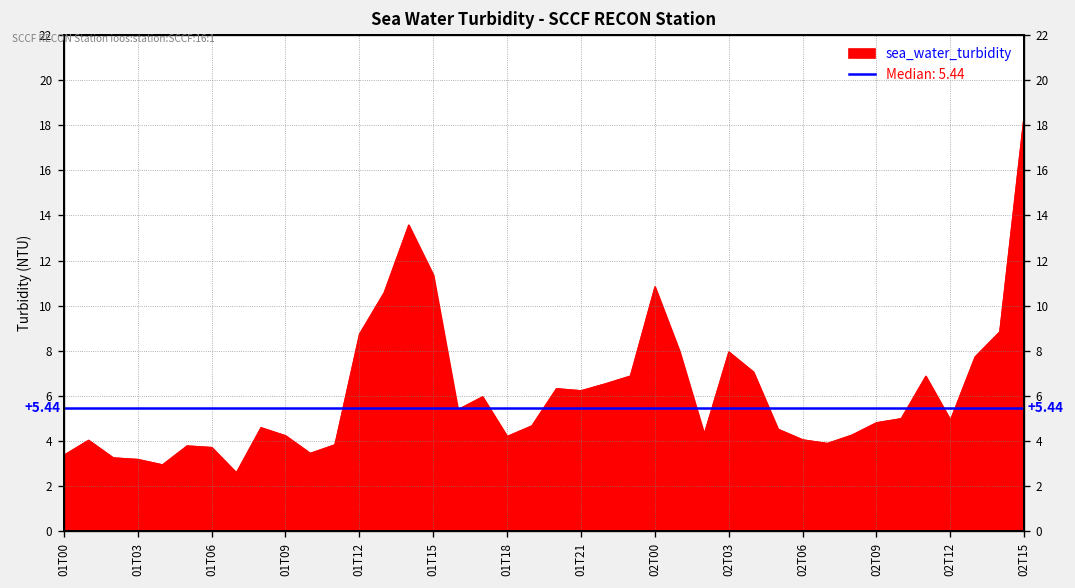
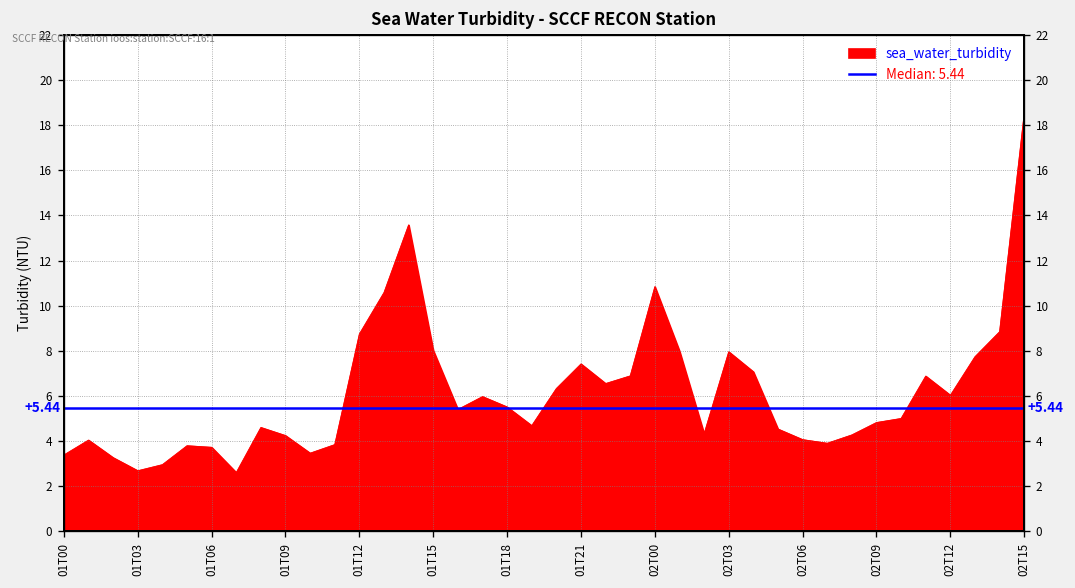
  {
    "01T00": 3.4,
-   "01T03": 3.2,
+   "01T03": 2.7,
    "01T06": 3.7,
    "01T09": 4.2,
    "01T12": 8.7,
-   "01T15": 11.4,
-   "01T18": 4.2,
-   "01T21": 6.2,
+   "01T15": 8.0,
+   "01T18": 5.5,
+   "01T21": 7.4,
    "02T00": 10.8,
    "02T03": 8.0,
    "02T06": 4.1,
    "02T09": 4.8,
-   "02T12": 4.9,
+   "02T12": 6.0,
    "02T15": 18.5
  }
